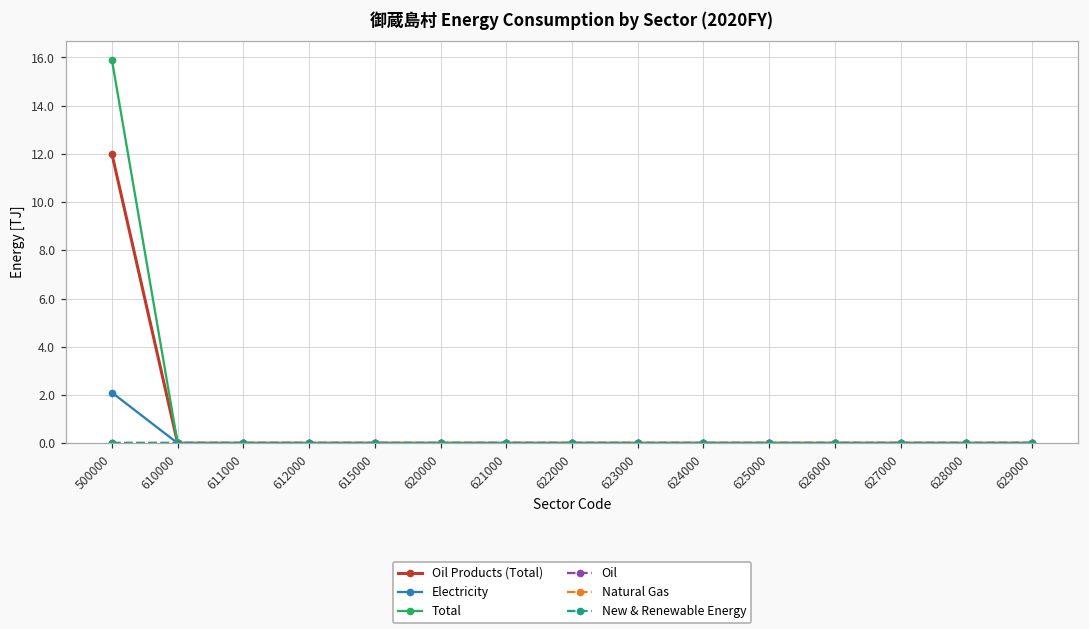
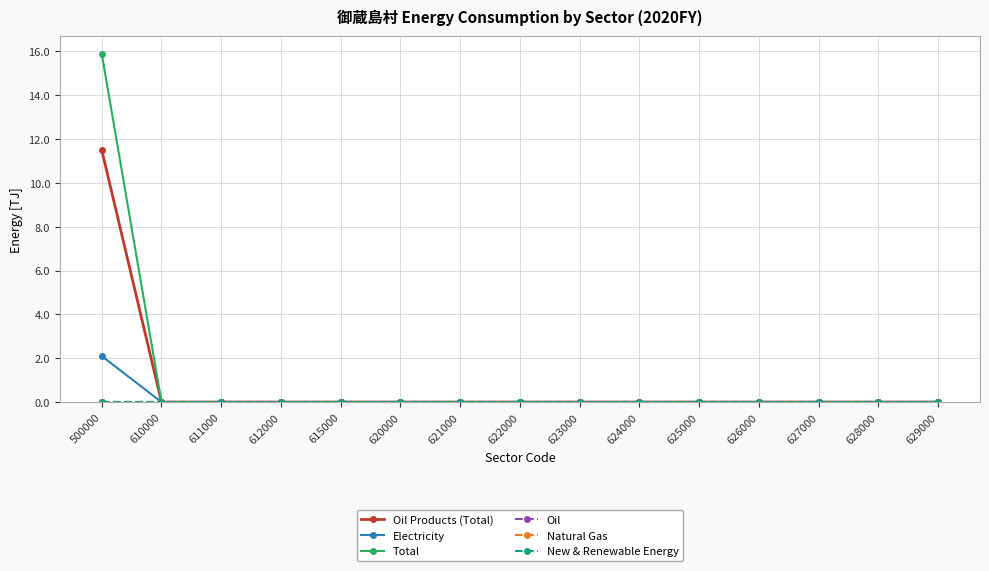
  {
    "Oil Products (Total)": {
-     "500000": 12.0
+     "500000": 11.5
    },
    "Electricity": {
      "500000": 2.1
    }
  }
